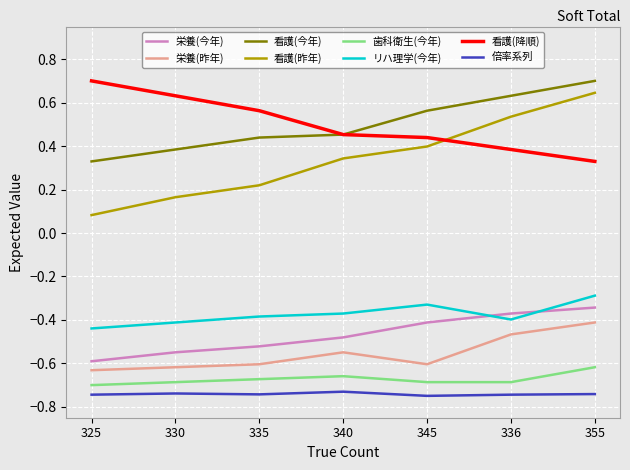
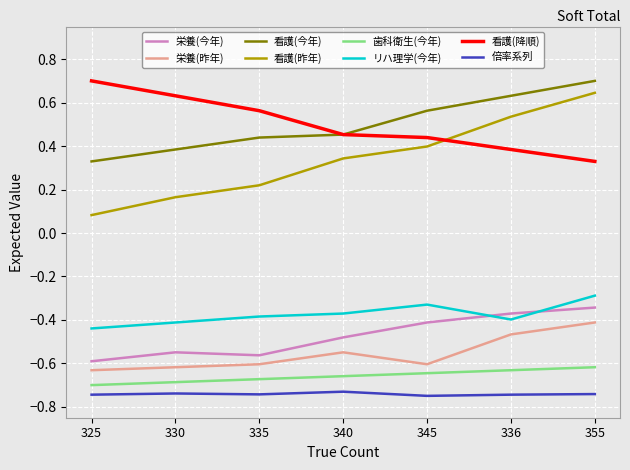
  {
    "栄養(今年)": {
      "325": -0.59,
      "330": -0.55,
-     "335": -0.52,
+     "335": -0.56,
      "340": -0.48,
      "345": -0.41,
      "336": -0.37,
      "355": -0.34
    },
    "栄養(昨年)": {
      "325": -0.63,
      "330": -0.62,
      "335": -0.60,
      "340": -0.55,
      "345": -0.60,
      "336": -0.47,
      "355": -0.41
    },
    "歯科衛生(今年)": {
      "325": -0.70,
      "330": -0.69,
      "335": -0.67,
      "340": -0.66,
-     "345": -0.69,
-     "336": -0.69,
+     "345": -0.65,
+     "336": -0.63,
      "355": -0.62
    },
    "リハ理学(今年)": {
      "325": -0.44,
      "330": -0.41,
      "335": -0.38,
      "340": -0.37,
      "345": -0.33,
      "336": -0.40,
      "355": -0.29
    },
    "看護(降順)": {
      "325": 0.70,
      "330": 0.63,
      "335": 0.56,
      "345": 0.44,
      "336": 0.38,
      "355": 0.33
    },
    "倍率系列": {
      "325": -0.74,
      "330": -0.74,
      "335": -0.74,
      "340": -0.73,
      "345": -0.75,
      "336": -0.74,
      "355": -0.74
    }
  }
